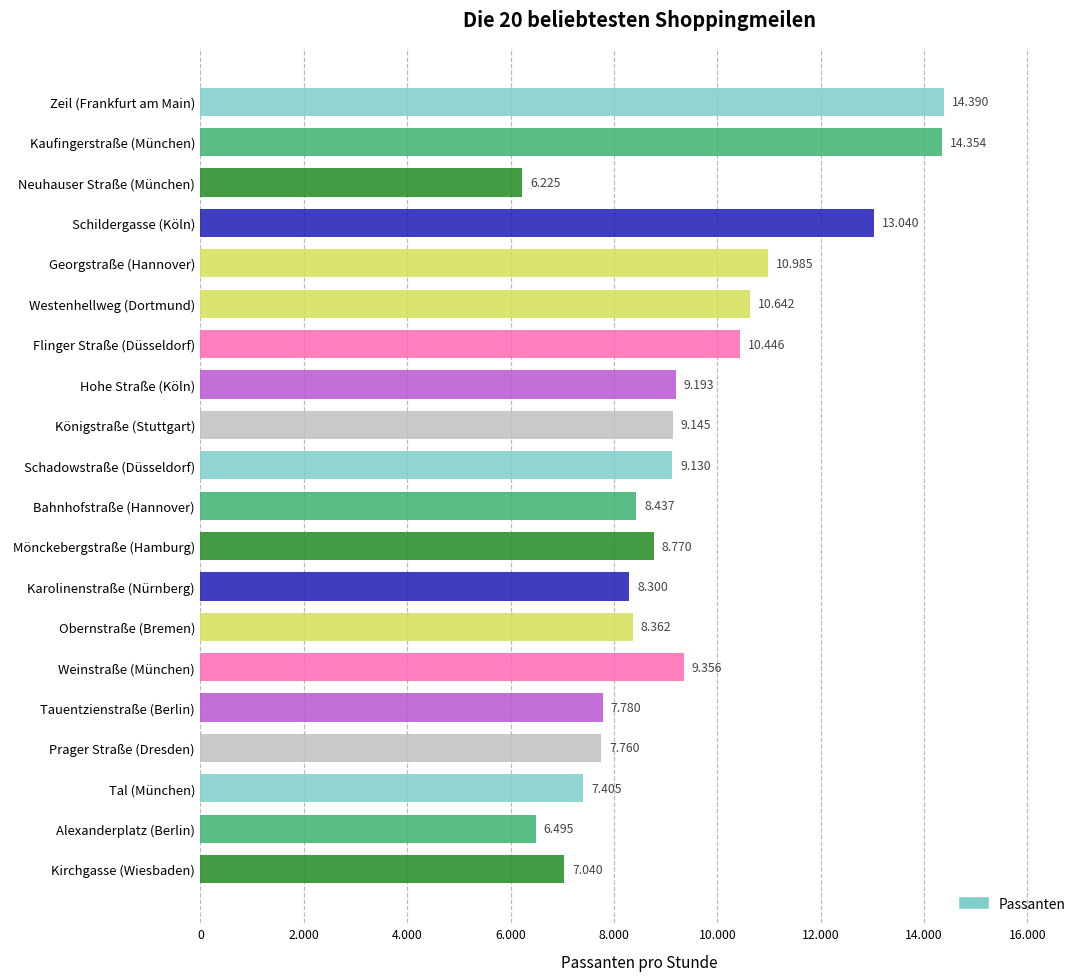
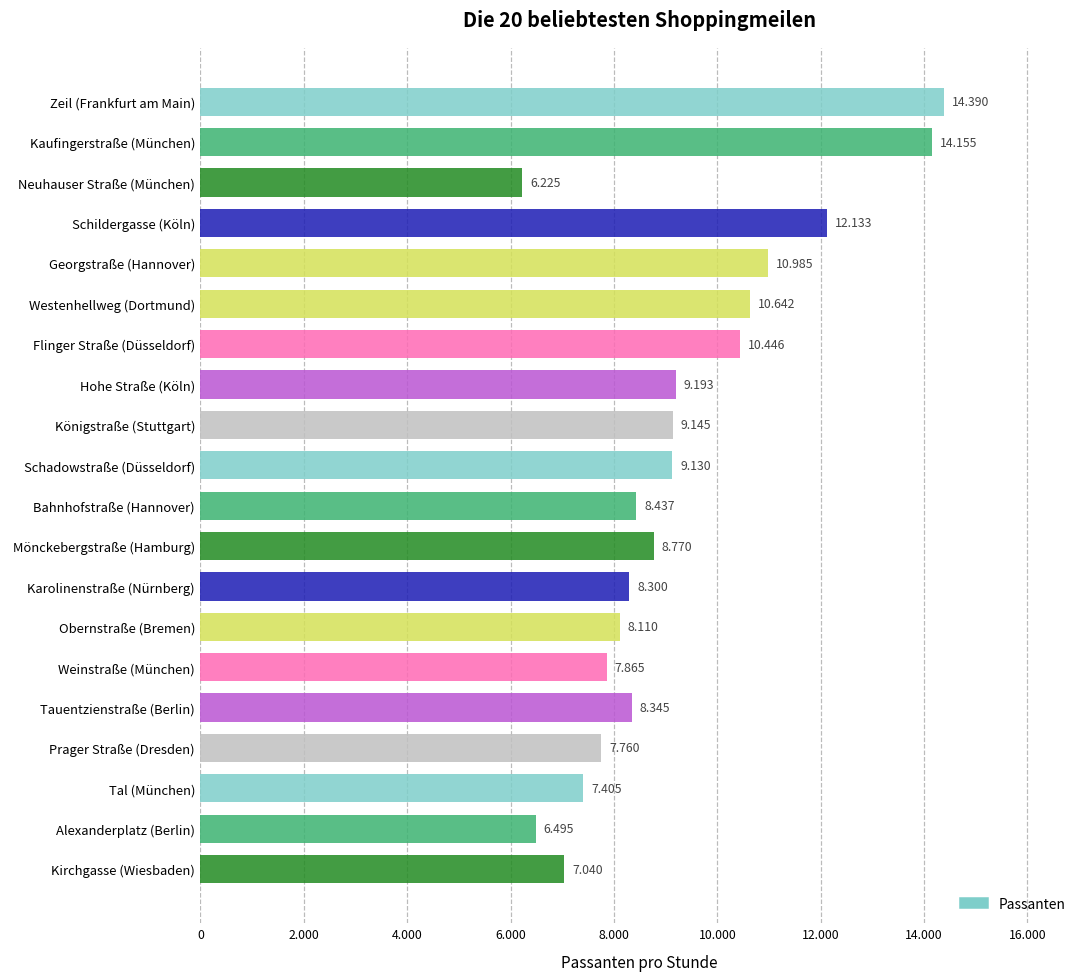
  {
-   "Kaufingerstraße (München)": 14.354,
-   "Schildergasse (Köln)": 13.040,
-   "Obernstraße (Bremen)": 8.362,
-   "Weinstraße (München)": 9.356,
-   "Tauentzienstraße (Berlin)": 7.780
+   "Kaufingerstraße (München)": 14.155,
+   "Schildergasse (Köln)": 12.133,
+   "Obernstraße (Bremen)": 8.110,
+   "Weinstraße (München)": 7.865,
+   "Tauentzienstraße (Berlin)": 8.345
  }
